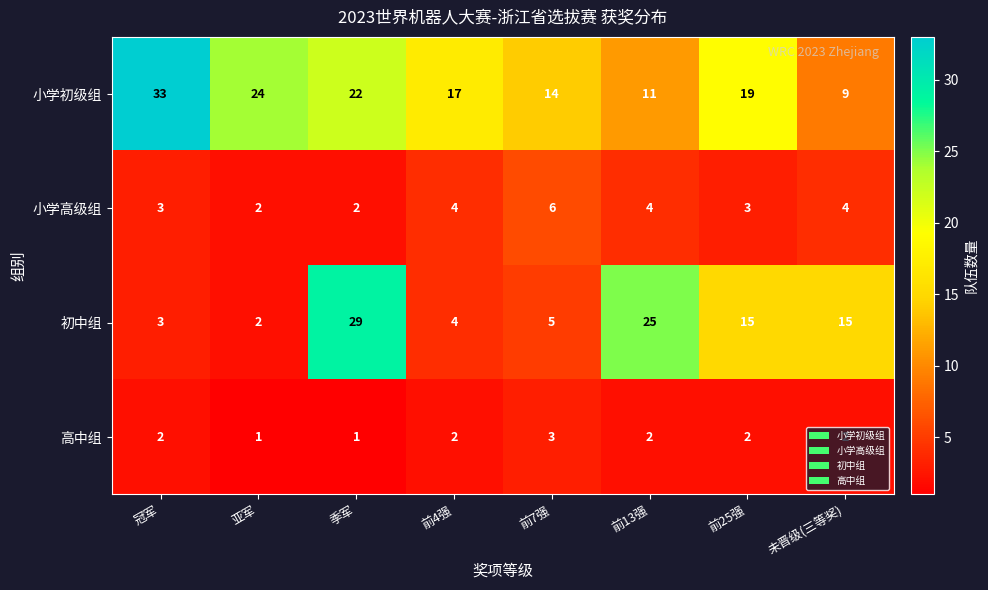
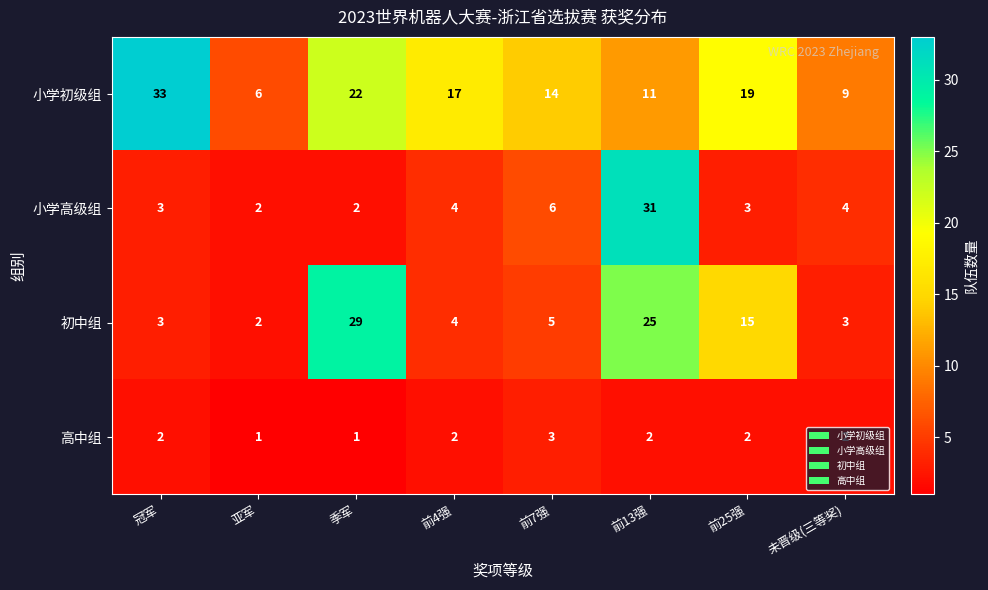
  {
    "小学初级组": {
      "冠军": 33,
-     "亚军": 24,
+     "亚军": 6,
      "季军": 22,
      "前4强": 17,
      "前7强": 14,
      "前13强": 11,
      "前25强": 19
    },
    "小学高级组": {
      "冠军": 3,
      "亚军": 2,
      "季军": 2,
      "前4强": 4,
      "前7强": 6,
-     "前13强": 4,
+     "前13强": 31,
      "前25强": 3,
      "未晋级(三等奖)": 4
    },
    "初中组": {
      "冠军": 3,
      "亚军": 2,
      "季军": 29,
      "前4强": 4,
      "前7强": 5,
      "前13强": 25,
      "前25强": 15,
-     "未晋级(三等奖)": 15
+     "未晋级(三等奖)": 3
    },
    "高中组": {
      "冠军": 2,
      "亚军": 1,
      "季军": 1,
      "前4强": 2,
      "前7强": 3,
      "前13强": 2,
      "前25强": 2
    }
  }
